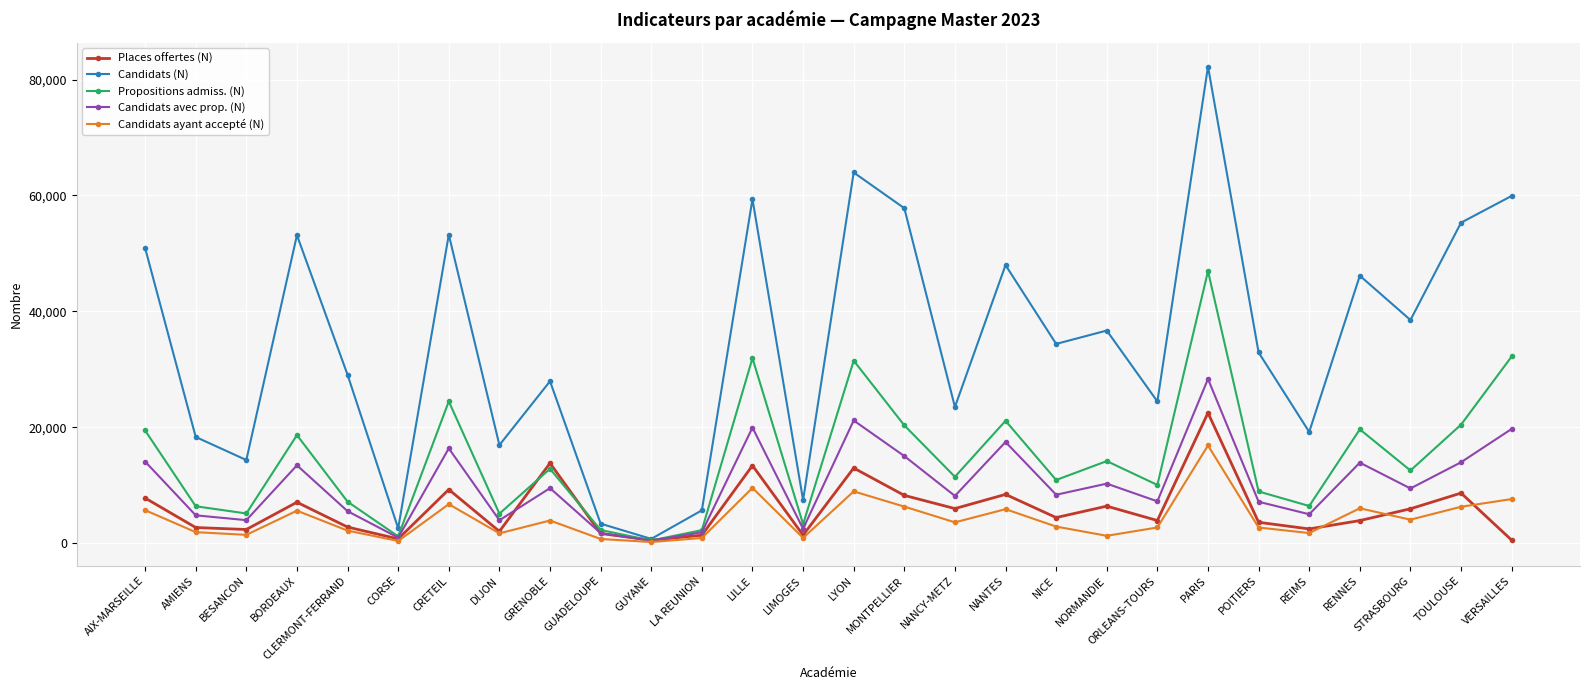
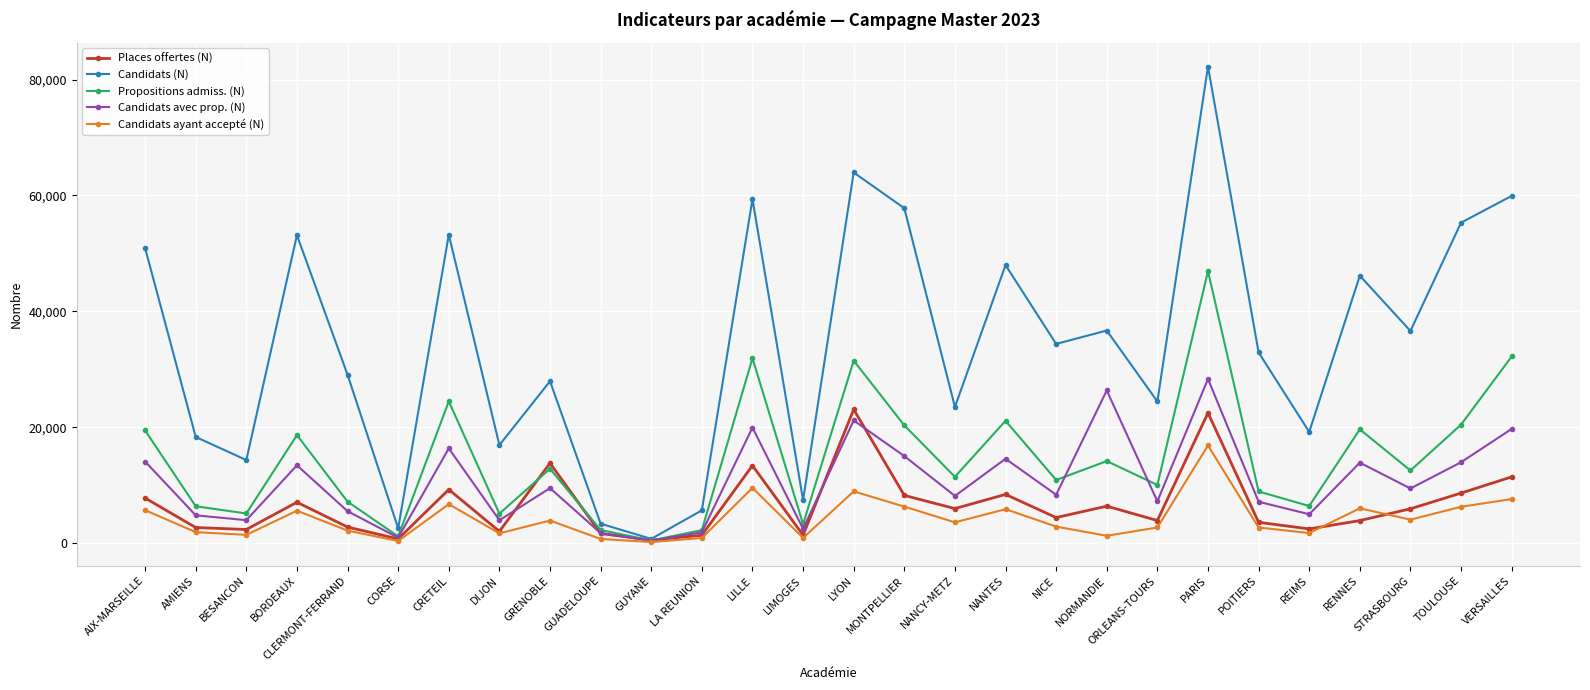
  {
    "Places offertes (N)": {
      "AIX-MARSEILLE": "8,000",
      "AMIENS": "3,000",
      "BESANCON": "2,000",
      "BORDEAUX": "7,000",
      "CLERMONT-FERRAND": "3,000",
      "CRETEIL": "9,000",
      "GRENOBLE": "14,000",
      "LA REUNION": "1,000",
      "LILLE": "13,000",
      "LIMOGES": "1,000",
-     "LYON": "13,000",
+     "LYON": "23,000",
      "MONTPELLIER": "8,000",
      "NANCY-METZ": "6,000",
      "NANTES": "8,000",
      "NICE": "4,000",
      "NORMANDIE": "6,000",
      "ORLEANS-TOURS": "4,000",
      "PARIS": "22,000",
      "POITIERS": "4,000",
      "REIMS": "2,000",
      "RENNES": "4,000",
      "STRASBOURG": "6,000",
      "TOULOUSE": "9,000",
-     "VERSAILLES": "1,000"
+     "VERSAILLES": "11,000"
    },
    "Candidats (N)": {
      "AIX-MARSEILLE": "51,000",
      "AMIENS": "18,000",
      "BESANCON": "14,000",
      "BORDEAUX": "53,000",
      "CLERMONT-FERRAND": "29,000",
      "CORSE": "3,000",
      "CRETEIL": "53,000",
      "DIJON": "17,000",
      "GRENOBLE": "28,000",
      "GUADELOUPE": "3,000",
      "LA REUNION": "6,000",
      "LILLE": "59,000",
      "LIMOGES": "7,000",
      "LYON": "64,000",
      "MONTPELLIER": "58,000",
      "NANCY-METZ": "24,000",
      "NANTES": "48,000",
      "NICE": "34,000",
      "NORMANDIE": "37,000",
      "ORLEANS-TOURS": "24,000",
      "PARIS": "82,000",
      "POITIERS": "33,000",
      "REIMS": "19,000",
      "RENNES": "46,000",
-     "STRASBOURG": "39,000",
+     "STRASBOURG": "37,000",
      "TOULOUSE": "55,000",
      "VERSAILLES": "60,000"
    },
    "Propositions admiss. (N)": {
      "AIX-MARSEILLE": "19,000",
      "AMIENS": "6,000",
      "BESANCON": "5,000",
      "BORDEAUX": "19,000",
      "CLERMONT-FERRAND": "7,000",
      "CRETEIL": "24,000",
      "DIJON": "5,000",
      "GRENOBLE": "13,000",
      "GUADELOUPE": "2,000",
      "LILLE": "32,000",
      "LIMOGES": "3,000",
      "LYON": "31,000",
      "MONTPELLIER": "20,000",
      "NANCY-METZ": "11,000",
      "NANTES": "21,000",
      "NICE": "11,000",
      "NORMANDIE": "14,000",
      "ORLEANS-TOURS": "10,000",
      "PARIS": "47,000",
      "POITIERS": "9,000",
      "REIMS": "6,000",
      "RENNES": "20,000",
      "STRASBOURG": "13,000",
      "TOULOUSE": "20,000",
      "VERSAILLES": "32,000"
    },
    "Candidats avec prop. (N)": {
      "AIX-MARSEILLE": "14,000",
      "AMIENS": "5,000",
      "BESANCON": "4,000",
      "BORDEAUX": "13,000",
      "CLERMONT-FERRAND": "6,000",
      "CRETEIL": "16,000",
      "DIJON": "4,000",
      "GRENOBLE": "9,000",
      "LILLE": "20,000",
      "LIMOGES": "2,000",
      "LYON": "21,000",
      "MONTPELLIER": "15,000",
      "NANCY-METZ": "8,000",
-     "NANTES": "17,000",
+     "NANTES": "15,000",
      "NICE": "8,000",
-     "NORMANDIE": "10,000",
+     "NORMANDIE": "26,000",
      "ORLEANS-TOURS": "7,000",
      "PARIS": "28,000",
      "POITIERS": "7,000",
      "REIMS": "5,000",
      "RENNES": "14,000",
      "STRASBOURG": "9,000",
      "TOULOUSE": "14,000",
      "VERSAILLES": "20,000"
    },
    "Candidats ayant accepté (N)": {
      "AIX-MARSEILLE": "6,000",
      "AMIENS": "2,000",
      "BESANCON": "1,000",
      "BORDEAUX": "6,000",
      "CLERMONT-FERRAND": "2,000",
      "CRETEIL": "7,000",
      "GRENOBLE": "4,000",
      "GUADELOUPE": "1,000",
      "LA REUNION": "1,000",
      "LILLE": "10,000",
      "LIMOGES": "1,000",
      "LYON": "9,000",
      "MONTPELLIER": "6,000",
      "NANCY-METZ": "4,000",
      "NANTES": "6,000",
      "NICE": "3,000",
      "NORMANDIE": "1,000",
      "ORLEANS-TOURS": "3,000",
      "PARIS": "17,000",
      "POITIERS": "3,000",
      "REIMS": "2,000",
      "RENNES": "6,000",
      "STRASBOURG": "4,000",
      "TOULOUSE": "6,000",
      "VERSAILLES": "8,000"
    }
  }
